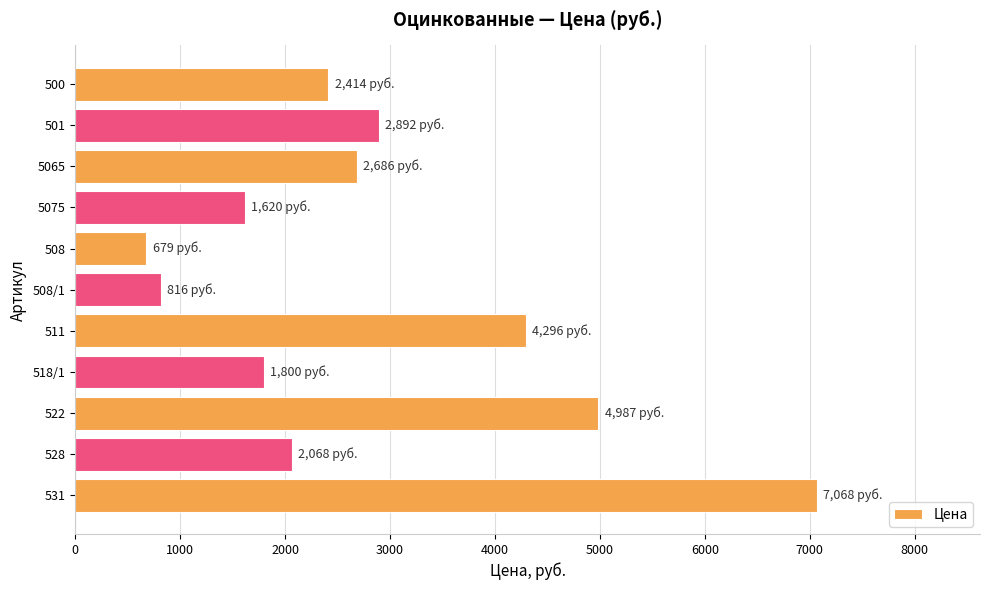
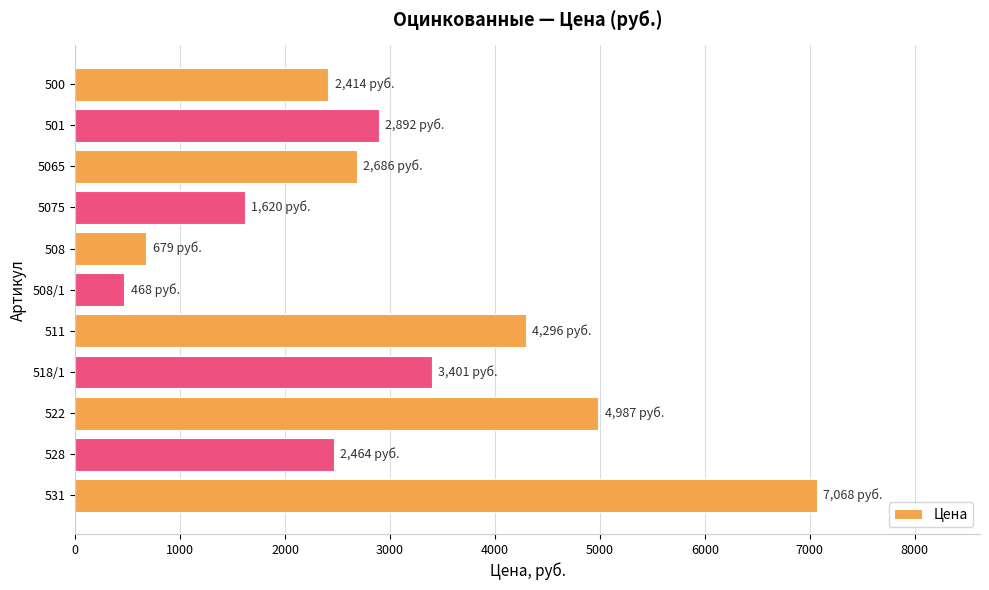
  {
    "500": "2,414",
    "501": "2,892",
    "5065": "2,686",
    "5075": "1,620",
    "508": "679",
-   "508/1": "816",
+   "508/1": "468",
    "511": "4,296",
-   "518/1": "1,800",
+   "518/1": "3,401",
    "522": "4,987",
-   "528": "2,068",
+   "528": "2,464",
    "531": "7,068"
  }
